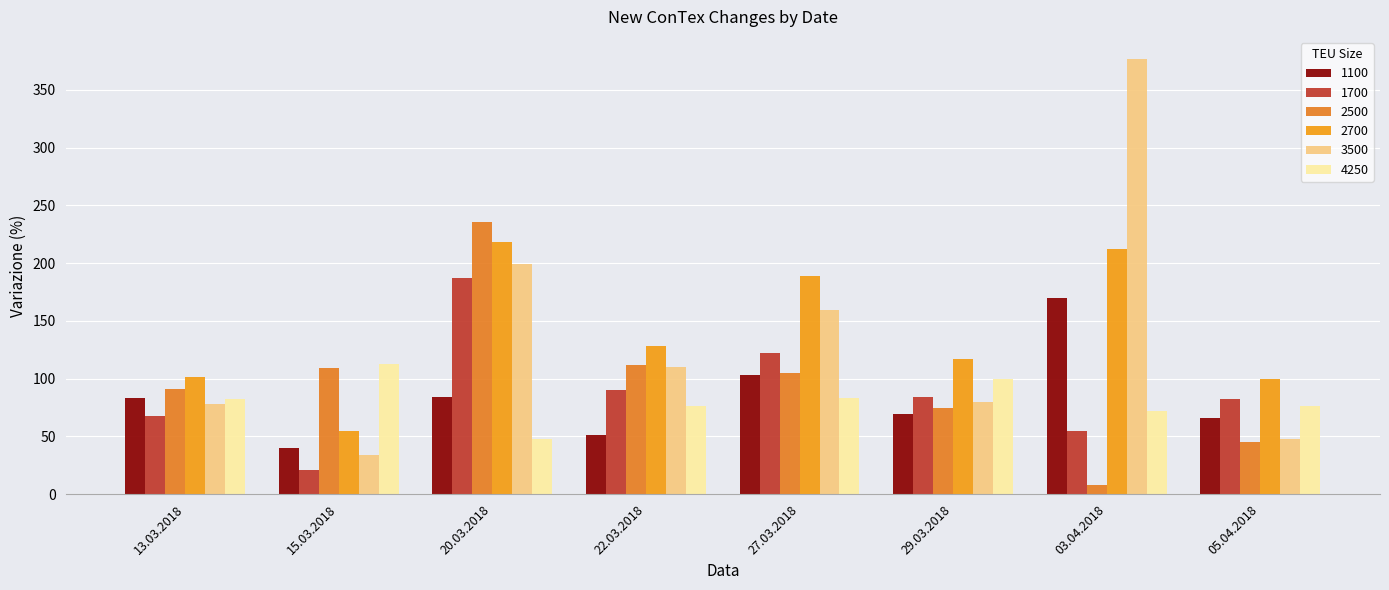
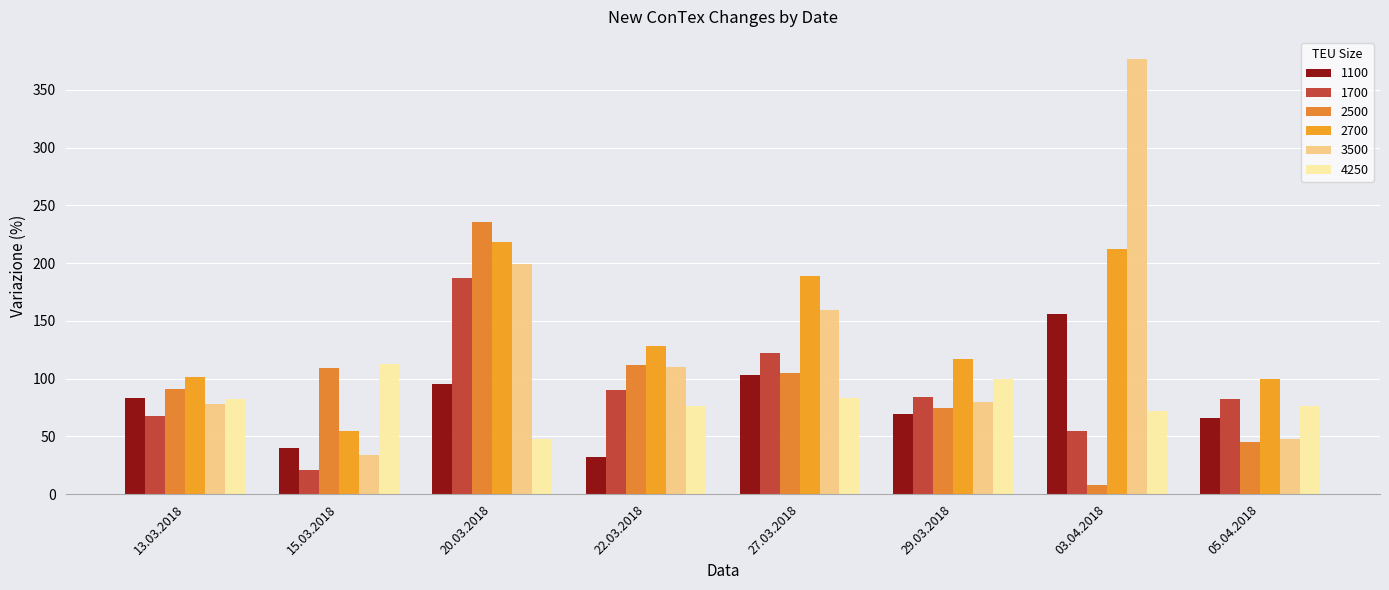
  {
    "1100": {
      "13.03.2018": 83,
      "15.03.2018": 40,
-     "20.03.2018": 84,
-     "22.03.2018": 51,
+     "20.03.2018": 95,
+     "22.03.2018": 32,
      "27.03.2018": 103,
      "29.03.2018": 69,
-     "03.04.2018": 170,
+     "03.04.2018": 156,
      "05.04.2018": 66
    },
    "1700": {
      "13.03.2018": 68,
      "15.03.2018": 21,
      "20.03.2018": 187,
      "22.03.2018": 90,
      "27.03.2018": 122,
      "29.03.2018": 84,
      "03.04.2018": 55,
      "05.04.2018": 82
    }
  }
